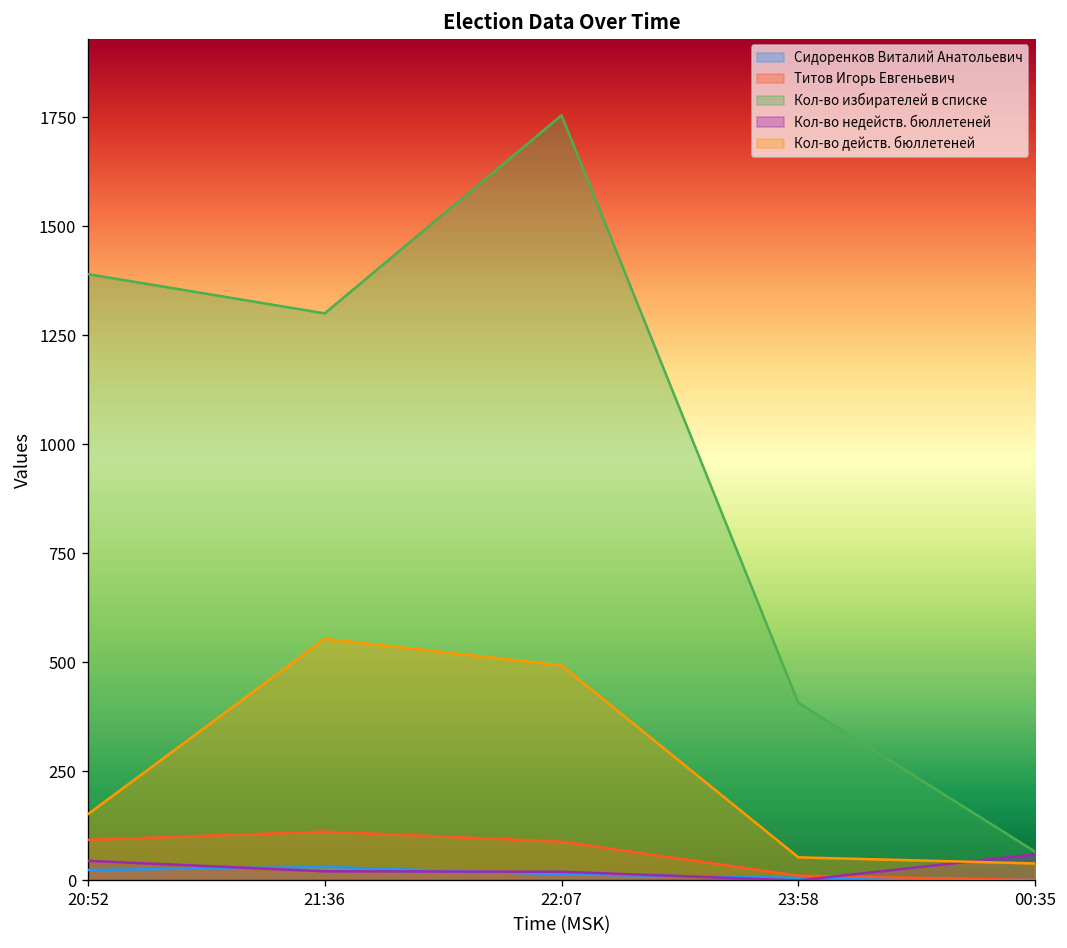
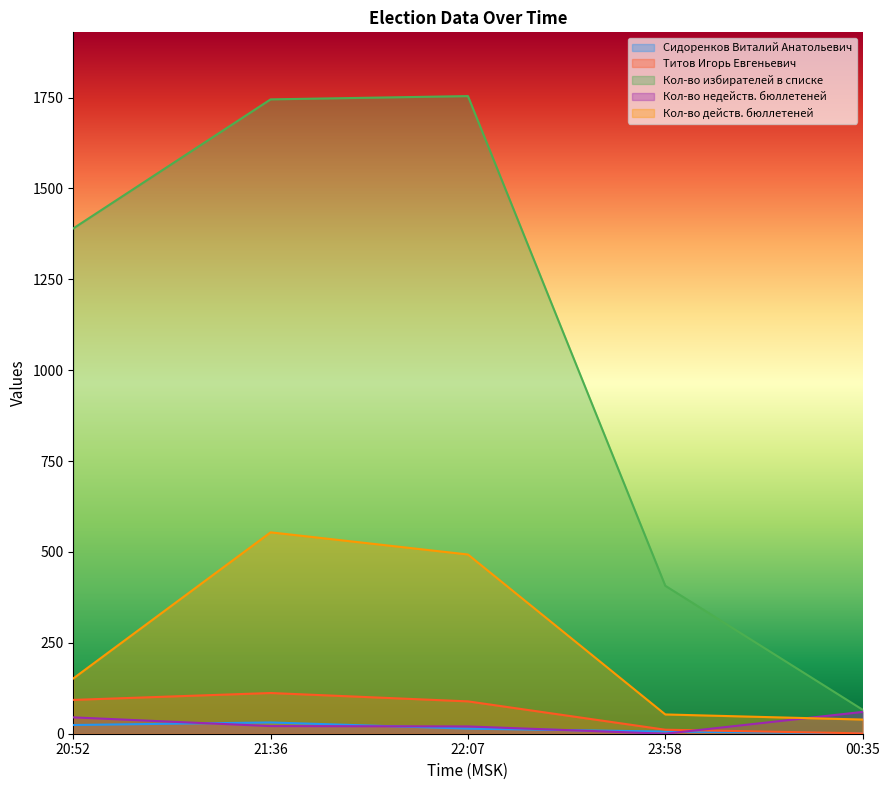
  {
    "Сидоренков Виталий Анатольевич": {
      "20:52": 20,
      "21:36": 30
    },
    "Кол-во избирателей в списке": {
      "20:52": 1390,
-     "21:36": 1300,
+     "21:36": 1750,
      "22:07": 1750,
      "23:58": 410
    },
    "Кол-во недейств. бюллетеней": {
      "20:52": 50,
      "21:36": 20
    }
  }
